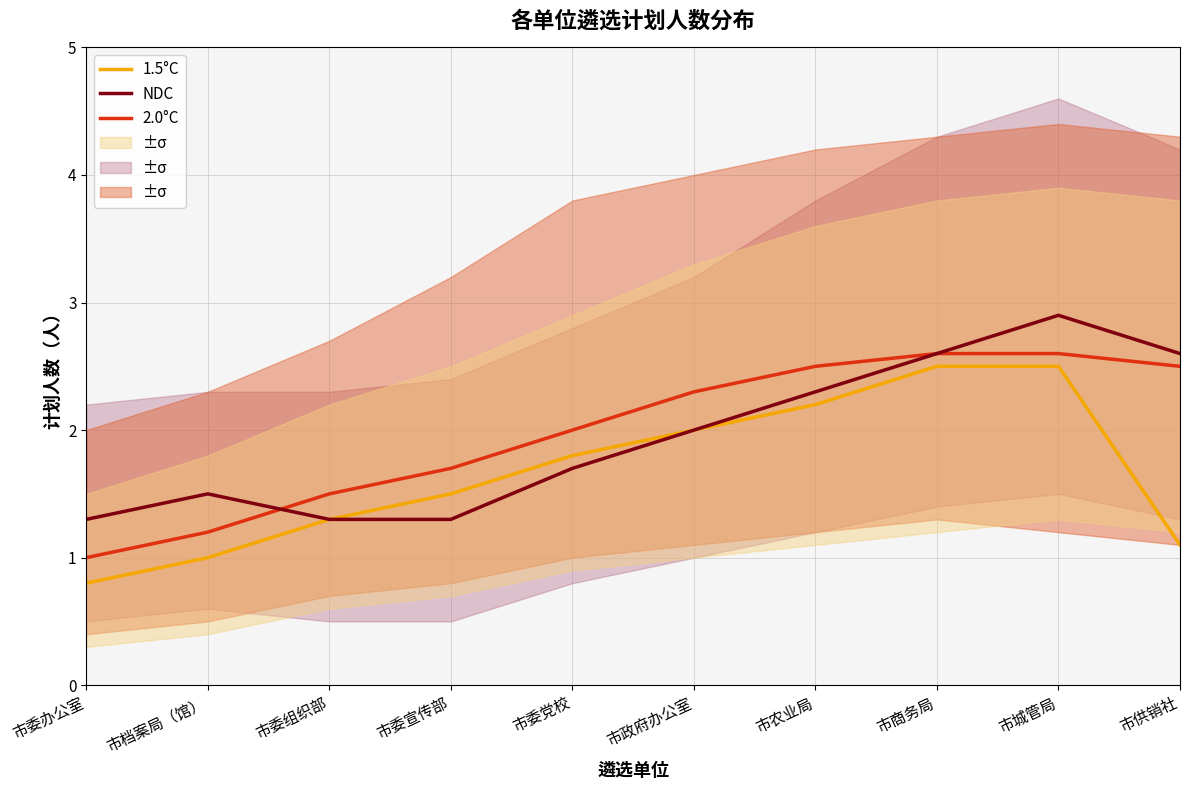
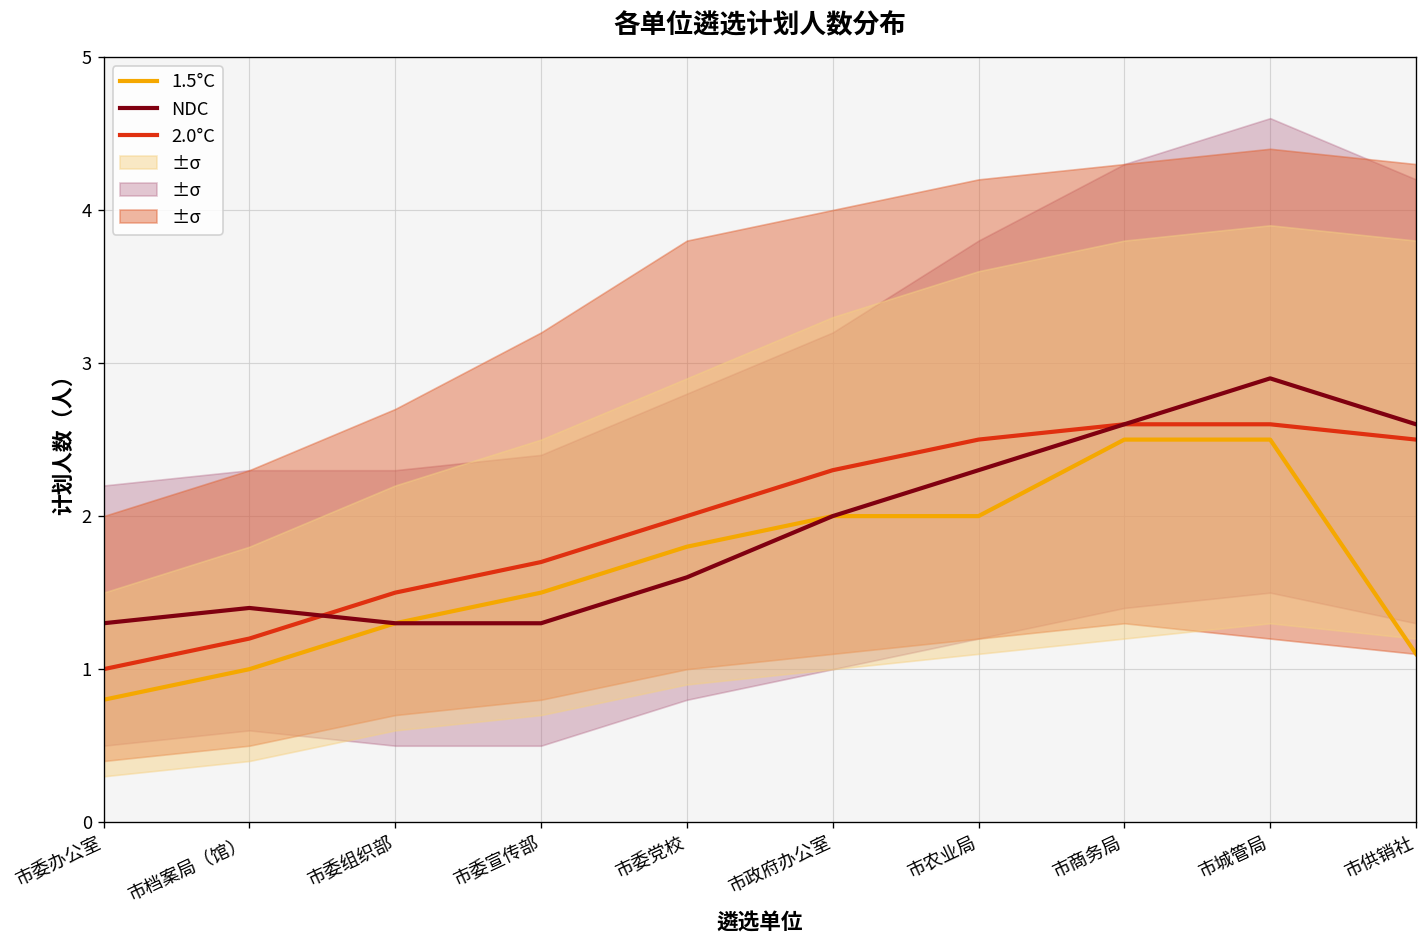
  {
    "1.5°C": {
      "市委办公室": 0.8,
      "市档案局（馆）": 1.0,
      "市委宣传部": 1.5,
      "市委党校": 1.8,
-     "市农业局": 2.2,
+     "市农业局": 2.0,
      "市商务局": 2.5,
      "市城管局": 2.5,
      "市供销社": 1.1
    },
    "NDC": {
      "市委办公室": 1.3,
-     "市档案局（馆）": 1.5,
+     "市档案局（馆）": 1.4,
      "市委宣传部": 1.3,
-     "市委党校": 1.7,
+     "市委党校": 1.6,
      "市农业局": 2.3,
      "市城管局": 2.9,
      "市供销社": 2.6
    }
  }
